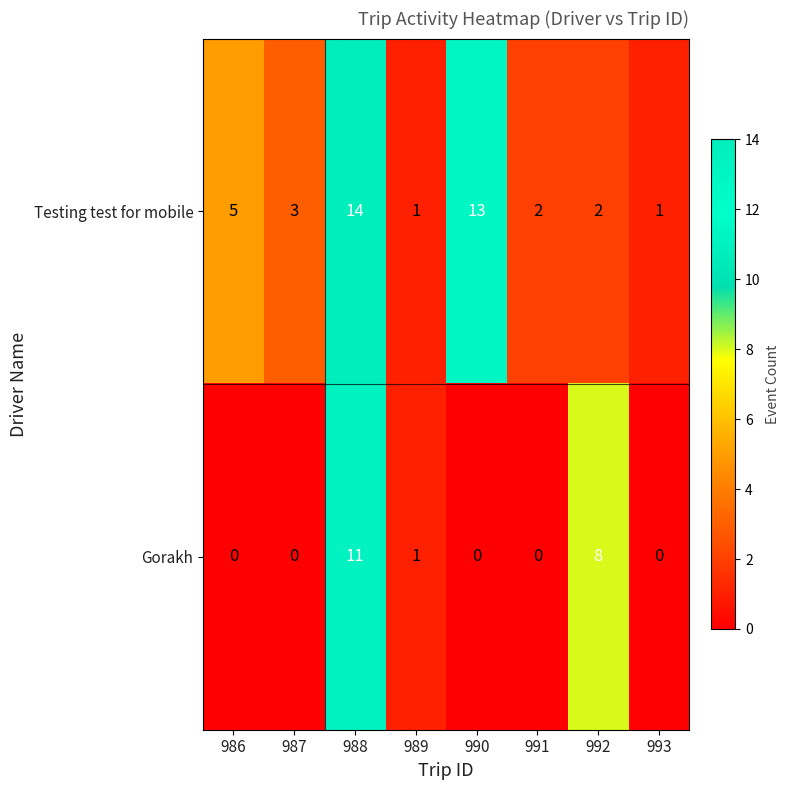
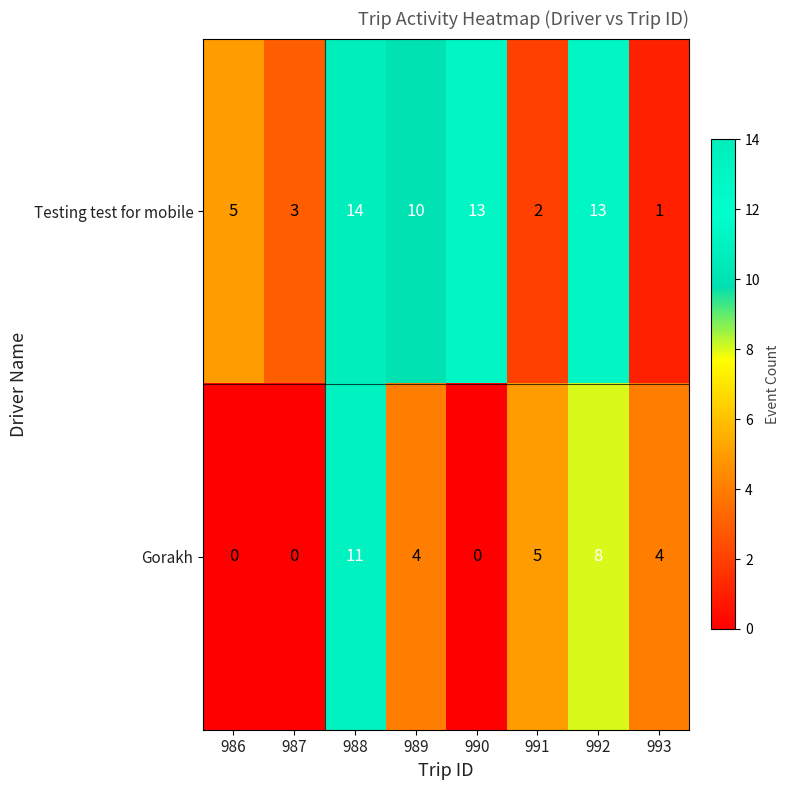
  {
    "Testing test for mobile": {
      "986": 5,
      "987": 3,
      "988": 14,
-     "989": 1,
+     "989": 10,
      "990": 13,
      "991": 2,
-     "992": 2,
+     "992": 13,
      "993": 1
    },
    "Gorakh": {
      "986": 0,
      "987": 0,
      "988": 11,
-     "989": 1,
+     "989": 4,
      "990": 0,
-     "991": 0,
+     "991": 5,
      "992": 8,
-     "993": 0
+     "993": 4
    }
  }
